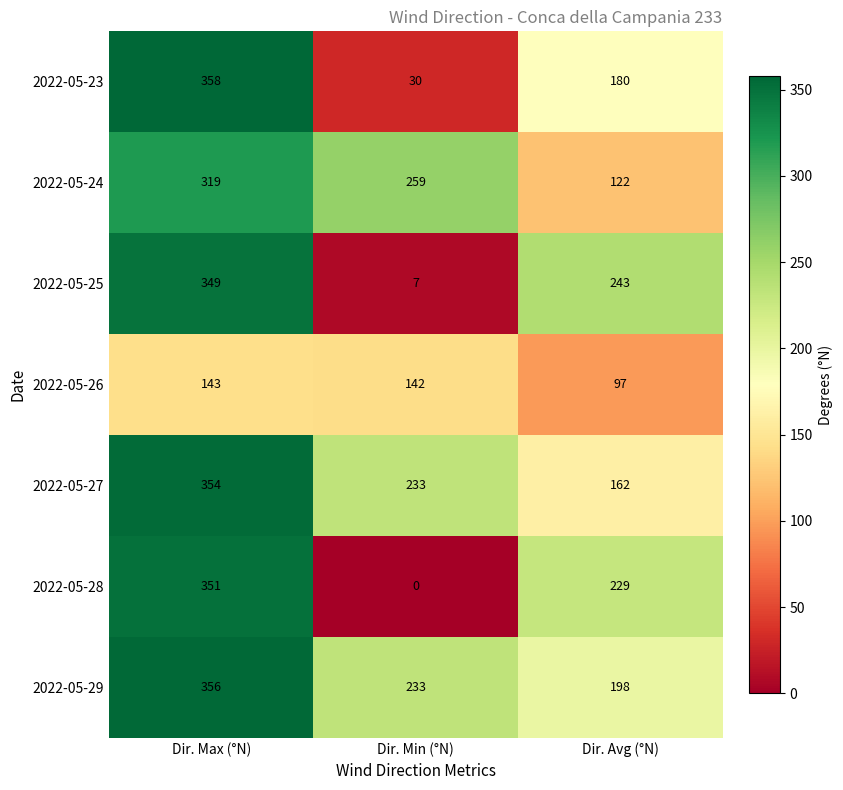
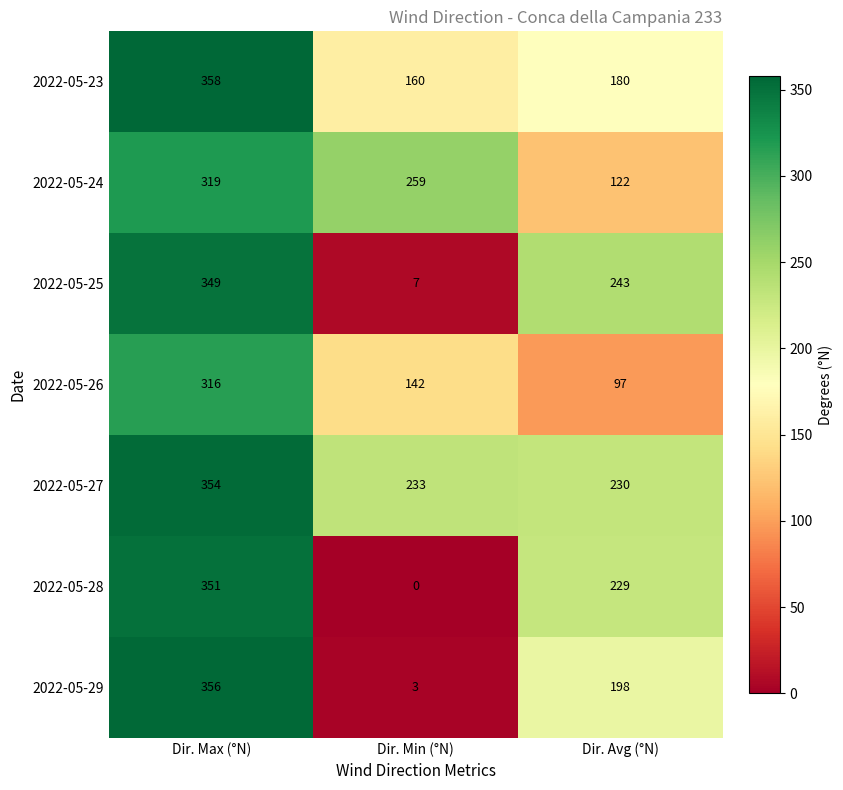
  {
    "2022-05-23": {
      "Dir. Max (°N)": 358,
-     "Dir. Min (°N)": 30,
+     "Dir. Min (°N)": 160,
      "Dir. Avg (°N)": 180
    },
    "2022-05-24": {
      "Dir. Max (°N)": 319,
      "Dir. Min (°N)": 259,
      "Dir. Avg (°N)": 122
    },
    "2022-05-25": {
      "Dir. Max (°N)": 349,
      "Dir. Min (°N)": 7,
      "Dir. Avg (°N)": 243
    },
    "2022-05-26": {
-     "Dir. Max (°N)": 143,
+     "Dir. Max (°N)": 316,
      "Dir. Min (°N)": 142,
      "Dir. Avg (°N)": 97
    },
    "2022-05-27": {
      "Dir. Max (°N)": 354,
      "Dir. Min (°N)": 233,
-     "Dir. Avg (°N)": 162
+     "Dir. Avg (°N)": 230
    },
    "2022-05-28": {
      "Dir. Max (°N)": 351,
      "Dir. Min (°N)": 0,
      "Dir. Avg (°N)": 229
    },
    "2022-05-29": {
      "Dir. Max (°N)": 356,
-     "Dir. Min (°N)": 233,
+     "Dir. Min (°N)": 3,
      "Dir. Avg (°N)": 198
    }
  }
